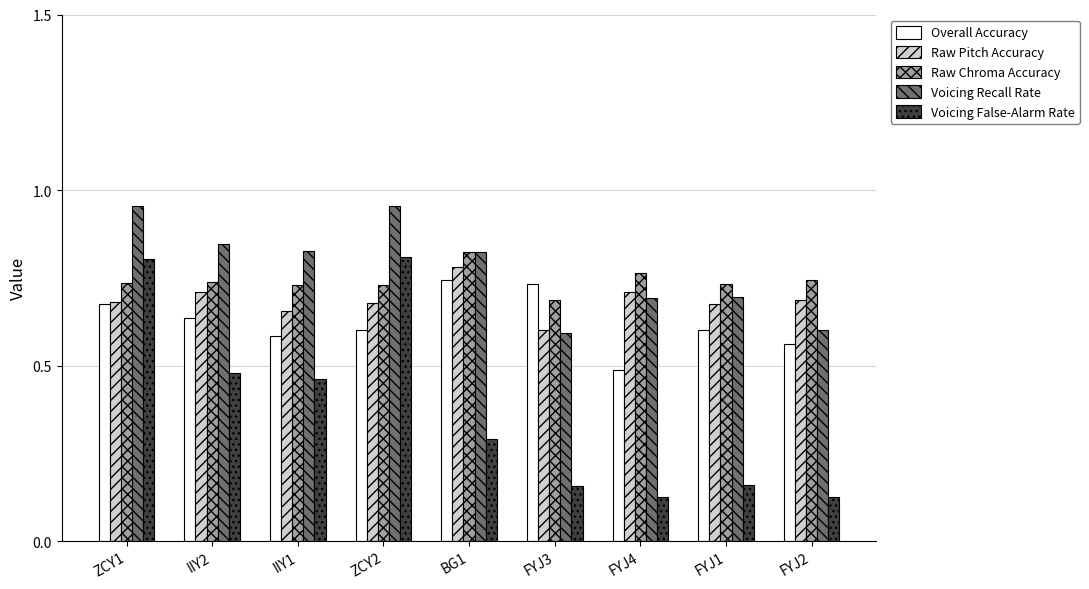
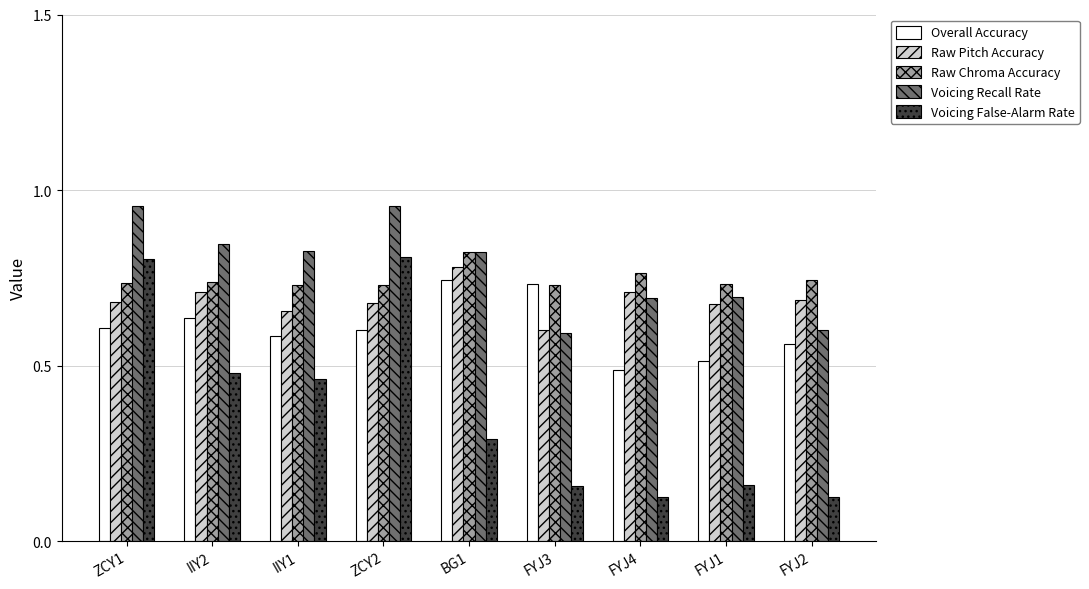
  {
    "Overall Accuracy": {
-     "ZCY1": 0.67,
+     "ZCY1": 0.61,
      "IIY2": 0.63,
      "IIY1": 0.58,
      "ZCY2": 0.60,
      "BG1": 0.74,
      "FYJ3": 0.73,
      "FYJ4": 0.49,
-     "FYJ1": 0.60,
+     "FYJ1": 0.51,
      "FYJ2": 0.56
    },
    "Raw Pitch Accuracy": {
      "ZCY1": 0.68,
      "IIY2": 0.71,
      "IIY1": 0.66,
      "ZCY2": 0.68,
      "BG1": 0.78,
      "FYJ3": 0.60,
      "FYJ4": 0.71,
      "FYJ1": 0.67,
      "FYJ2": 0.69
    },
    "Raw Chroma Accuracy": {
      "ZCY1": 0.73,
      "IIY2": 0.74,
      "IIY1": 0.73,
      "ZCY2": 0.73,
      "BG1": 0.82,
-     "FYJ3": 0.69,
+     "FYJ3": 0.73,
      "FYJ4": 0.76,
      "FYJ1": 0.73,
      "FYJ2": 0.74
    },
    "Voicing Recall Rate": {
      "ZCY1": 0.95,
      "IIY2": 0.85,
      "IIY1": 0.83,
      "ZCY2": 0.95,
      "BG1": 0.82,
      "FYJ3": 0.59,
      "FYJ4": 0.69,
      "FYJ1": 0.69,
      "FYJ2": 0.60
    },
    "Voicing False-Alarm Rate": {
      "ZCY1": 0.80,
      "IIY2": 0.48,
      "IIY1": 0.46,
      "ZCY2": 0.81,
      "BG1": 0.29,
      "FYJ3": 0.16,
      "FYJ4": 0.13,
      "FYJ1": 0.16,
      "FYJ2": 0.13
    }
  }
